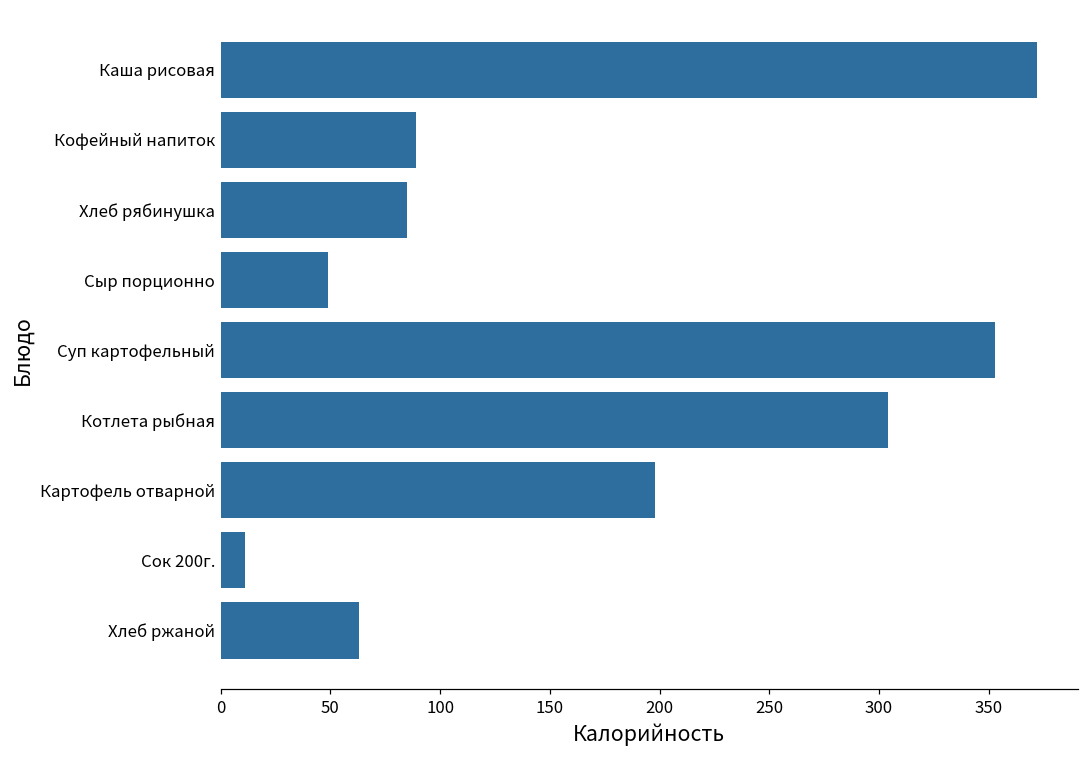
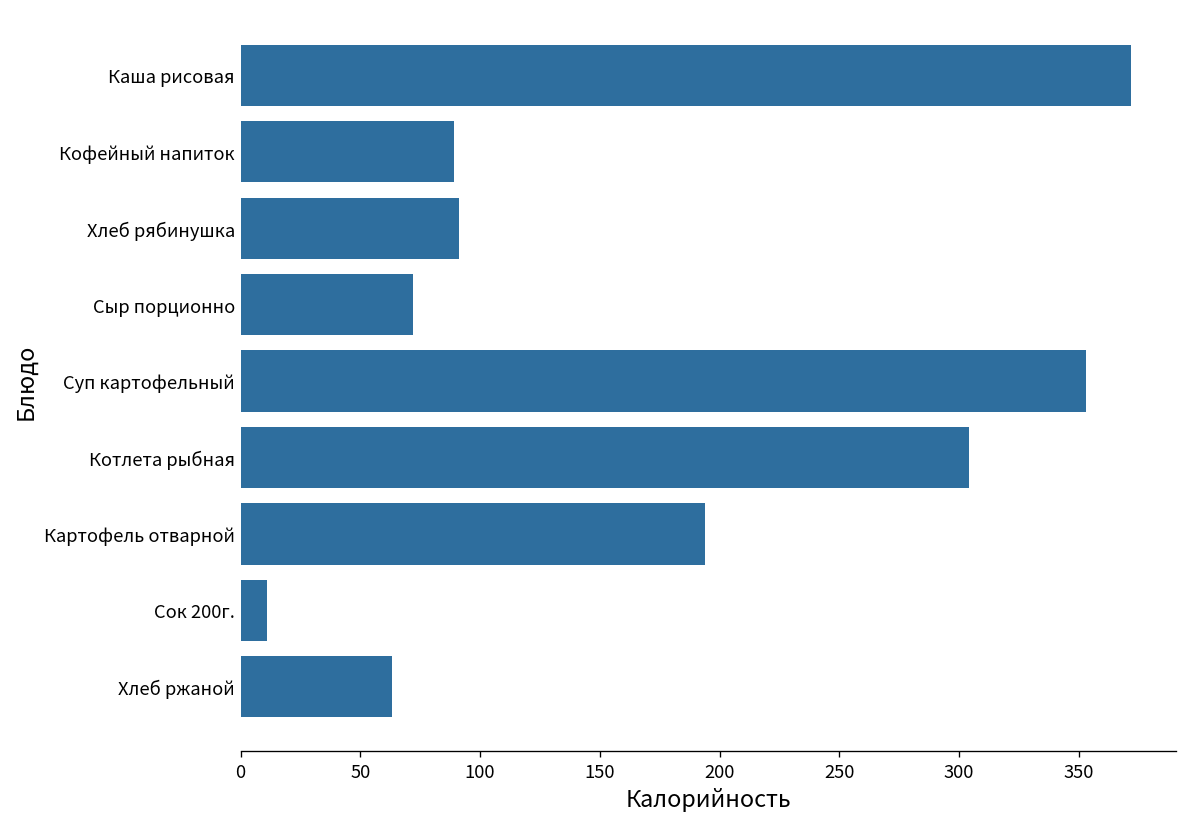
  {
    "Каша рисовая": 372,
    "Кофейный напиток": 89,
-   "Хлеб рябинушка": 85,
-   "Сыр порционно": 49,
+   "Хлеб рябинушка": 91,
+   "Сыр порционно": 72,
    "Суп картофельный": 353,
    "Котлета рыбная": 304,
-   "Картофель отварной": 198,
+   "Картофель отварной": 194,
    "Сок 200г.": 11,
    "Хлеб ржаной": 63
  }
